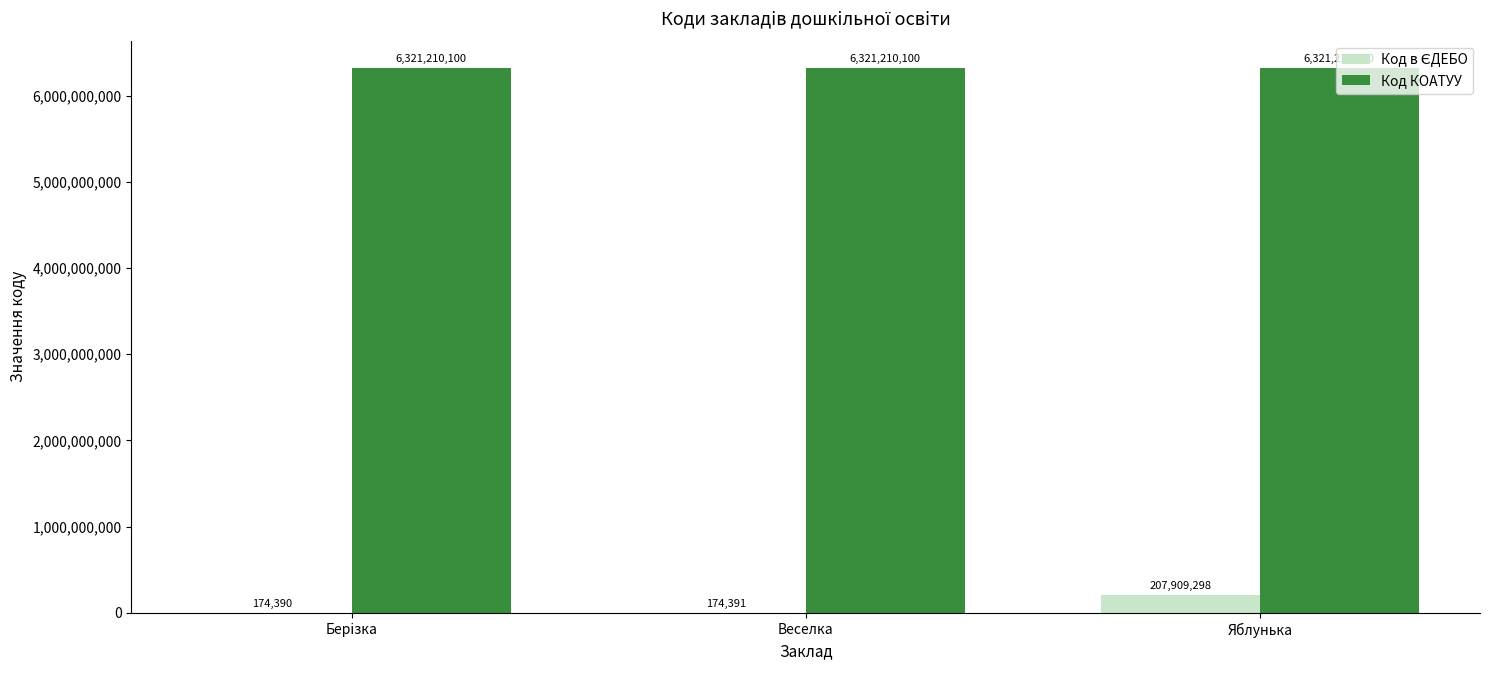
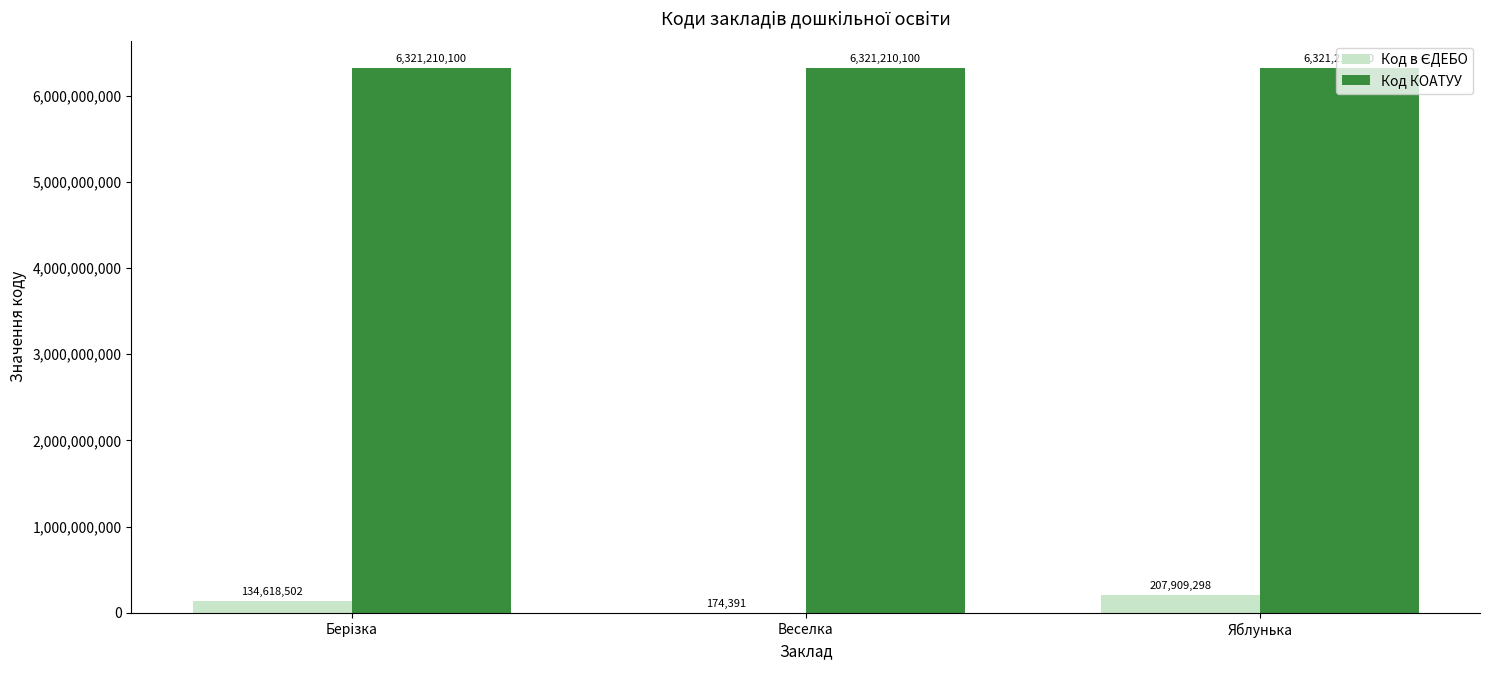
  {
    "Код в ЄДЕБО": {
-     "Берізка": "174,390",
+     "Берізка": "134,618,502",
      "Веселка": "174,391",
      "Яблунька": "207,909,298"
    },
    "Код КОАТУУ": {
      "Берізка": "6,321,210,100",
      "Веселка": "6,321,210,100"
    }
  }
